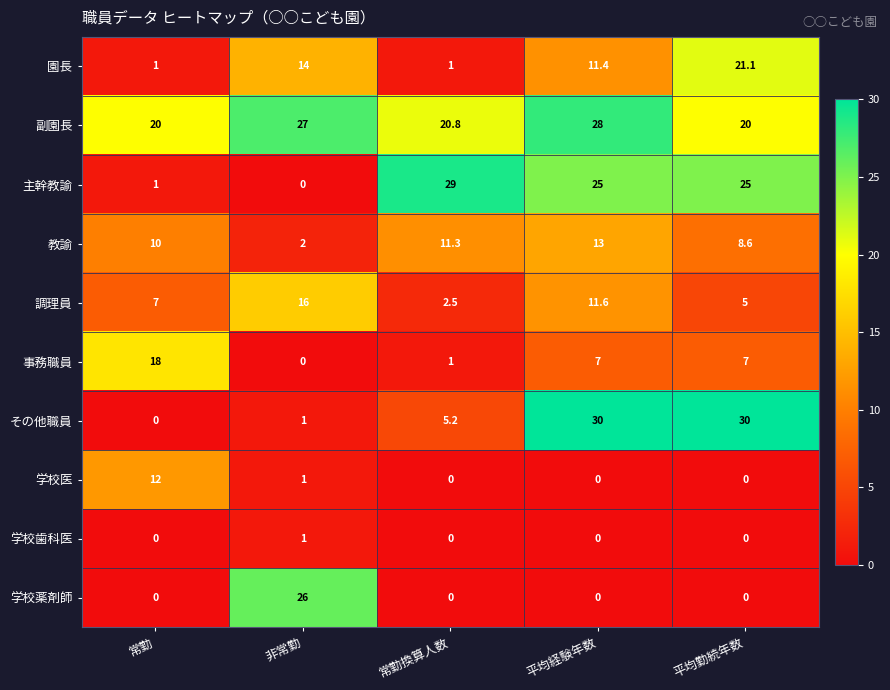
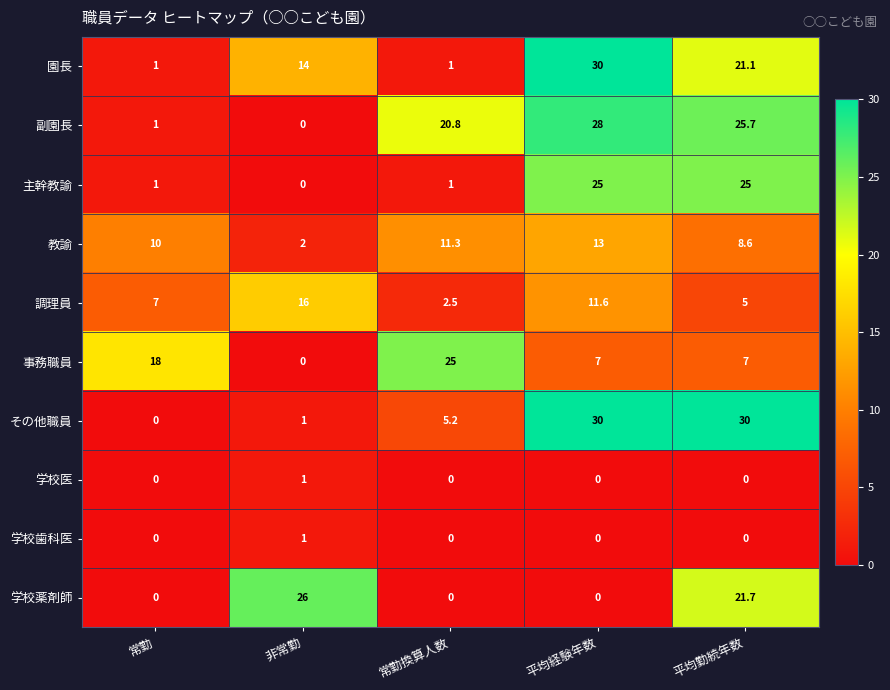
  {
    "園長": {
      "常勤": 1,
      "非常勤": 14,
      "常勤換算人数": 1,
-     "平均経験年数": 11.4,
+     "平均経験年数": 30,
      "平均勤続年数": 21.1
    },
    "副園長": {
-     "常勤": 20,
-     "非常勤": 27,
+     "常勤": 1,
+     "非常勤": 0,
      "常勤換算人数": 20.8,
      "平均経験年数": 28,
-     "平均勤続年数": 20
+     "平均勤続年数": 25.7
    },
    "主幹教諭": {
      "常勤": 1,
      "非常勤": 0,
-     "常勤換算人数": 29,
+     "常勤換算人数": 1,
      "平均経験年数": 25,
      "平均勤続年数": 25
    },
    "教諭": {
      "常勤": 10,
      "非常勤": 2,
      "常勤換算人数": 11.3,
      "平均経験年数": 13,
      "平均勤続年数": 8.6
    },
    "調理員": {
      "常勤": 7,
      "非常勤": 16,
      "常勤換算人数": 2.5,
      "平均経験年数": 11.6,
      "平均勤続年数": 5
    },
    "事務職員": {
      "常勤": 18,
      "非常勤": 0,
-     "常勤換算人数": 1,
+     "常勤換算人数": 25,
      "平均経験年数": 7,
      "平均勤続年数": 7
    },
    "その他職員": {
      "常勤": 0,
      "非常勤": 1,
      "常勤換算人数": 5.2,
      "平均経験年数": 30,
      "平均勤続年数": 30
    },
    "学校医": {
-     "常勤": 12,
+     "常勤": 0,
      "非常勤": 1,
      "常勤換算人数": 0,
      "平均経験年数": 0,
      "平均勤続年数": 0
    },
    "学校歯科医": {
      "常勤": 0,
      "非常勤": 1,
      "常勤換算人数": 0,
      "平均経験年数": 0,
      "平均勤続年数": 0
    },
    "学校薬剤師": {
      "常勤": 0,
      "非常勤": 26,
      "常勤換算人数": 0,
      "平均経験年数": 0,
-     "平均勤続年数": 0
+     "平均勤続年数": 21.7
    }
  }
